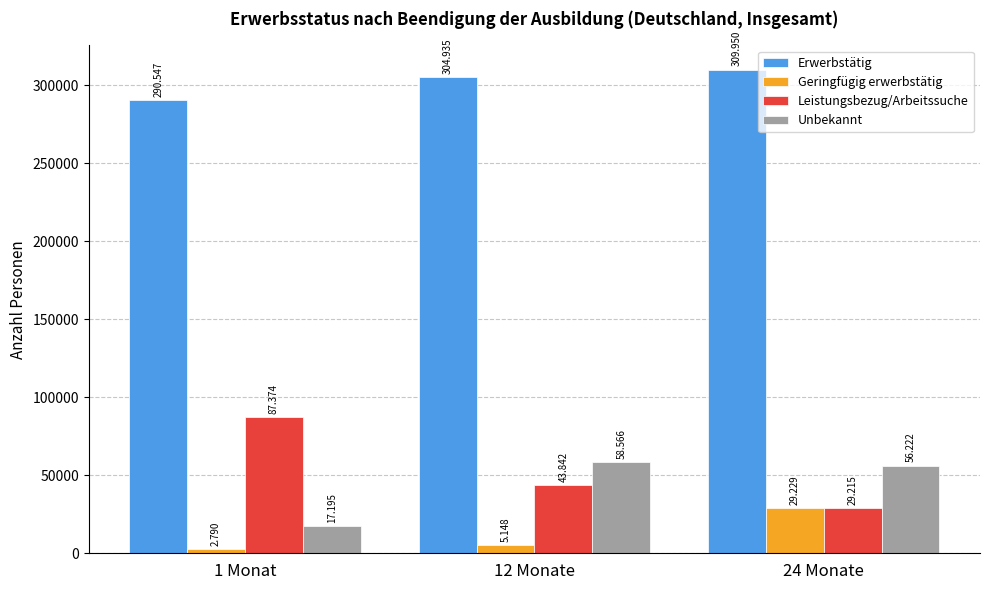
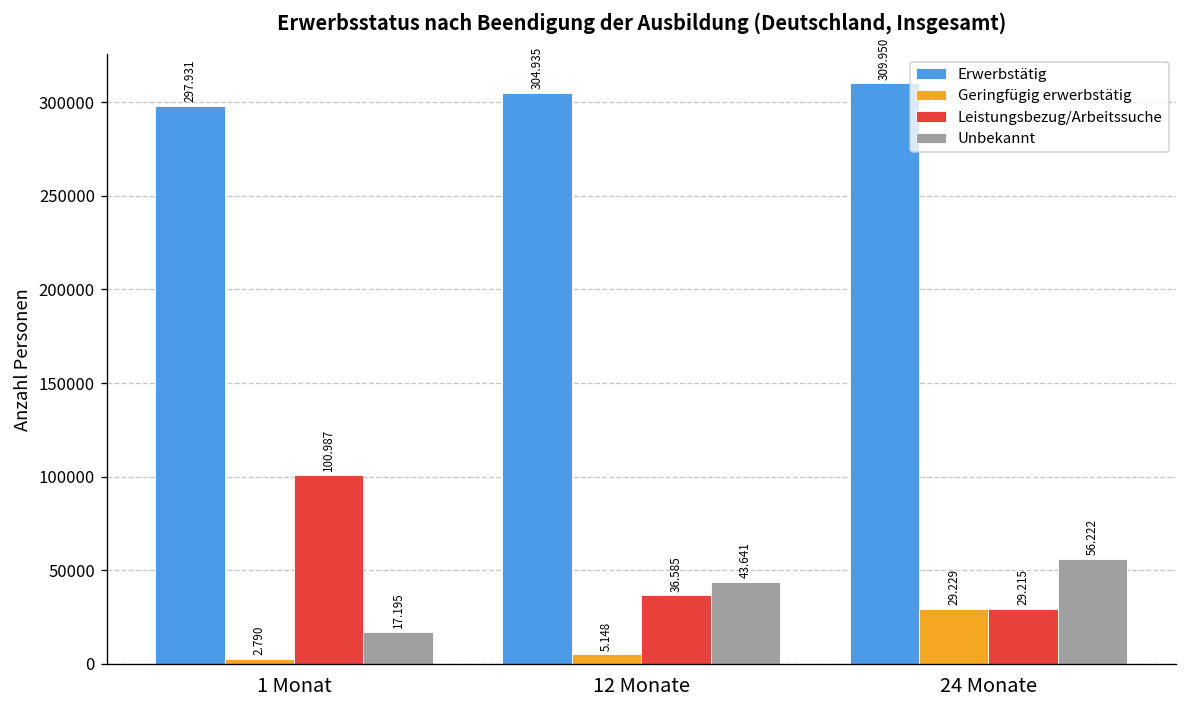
  {
    "Erwerbstätig": {
-     "1 Monat": 290.547
+     "1 Monat": 297.931
    },
    "Leistungsbezug/Arbeitssuche": {
-     "1 Monat": 87.374,
-     "12 Monate": 43.842
+     "1 Monat": 100.987,
+     "12 Monate": 36.585
    },
    "Unbekannt": {
-     "12 Monate": 58.566
+     "12 Monate": 43.641
    }
  }
